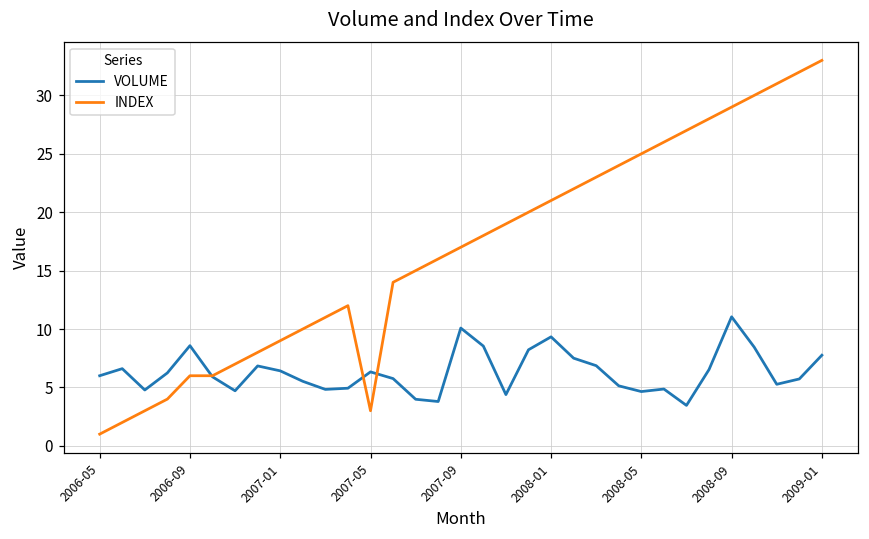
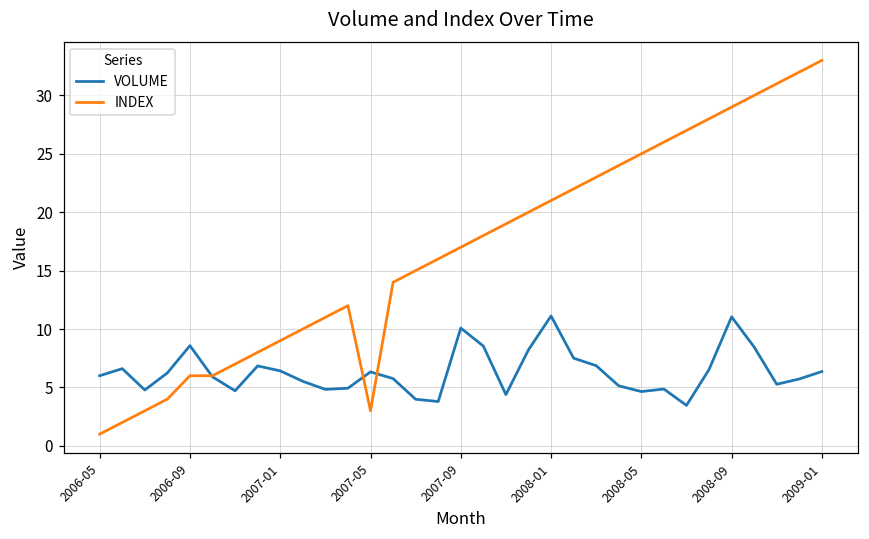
  {
    "VOLUME": {
      "2006-05": 6.0,
      "2006-09": 8.6,
      "2007-01": 6.4,
      "2007-05": 6.3,
      "2007-09": 10.1,
-     "2008-01": 9.3,
+     "2008-01": 11.1,
      "2008-05": 4.6,
      "2008-09": 11.0,
-     "2009-01": 7.8
+     "2009-01": 6.4
    },
    "INDEX": {
      "2006-05": 1.0,
      "2006-09": 6.0,
      "2007-01": 9.0,
      "2007-05": 3.0,
      "2007-09": 17.0,
      "2008-01": 21.0,
      "2008-05": 25.0,
      "2008-09": 29.0,
      "2009-01": 33.0
    }
  }
